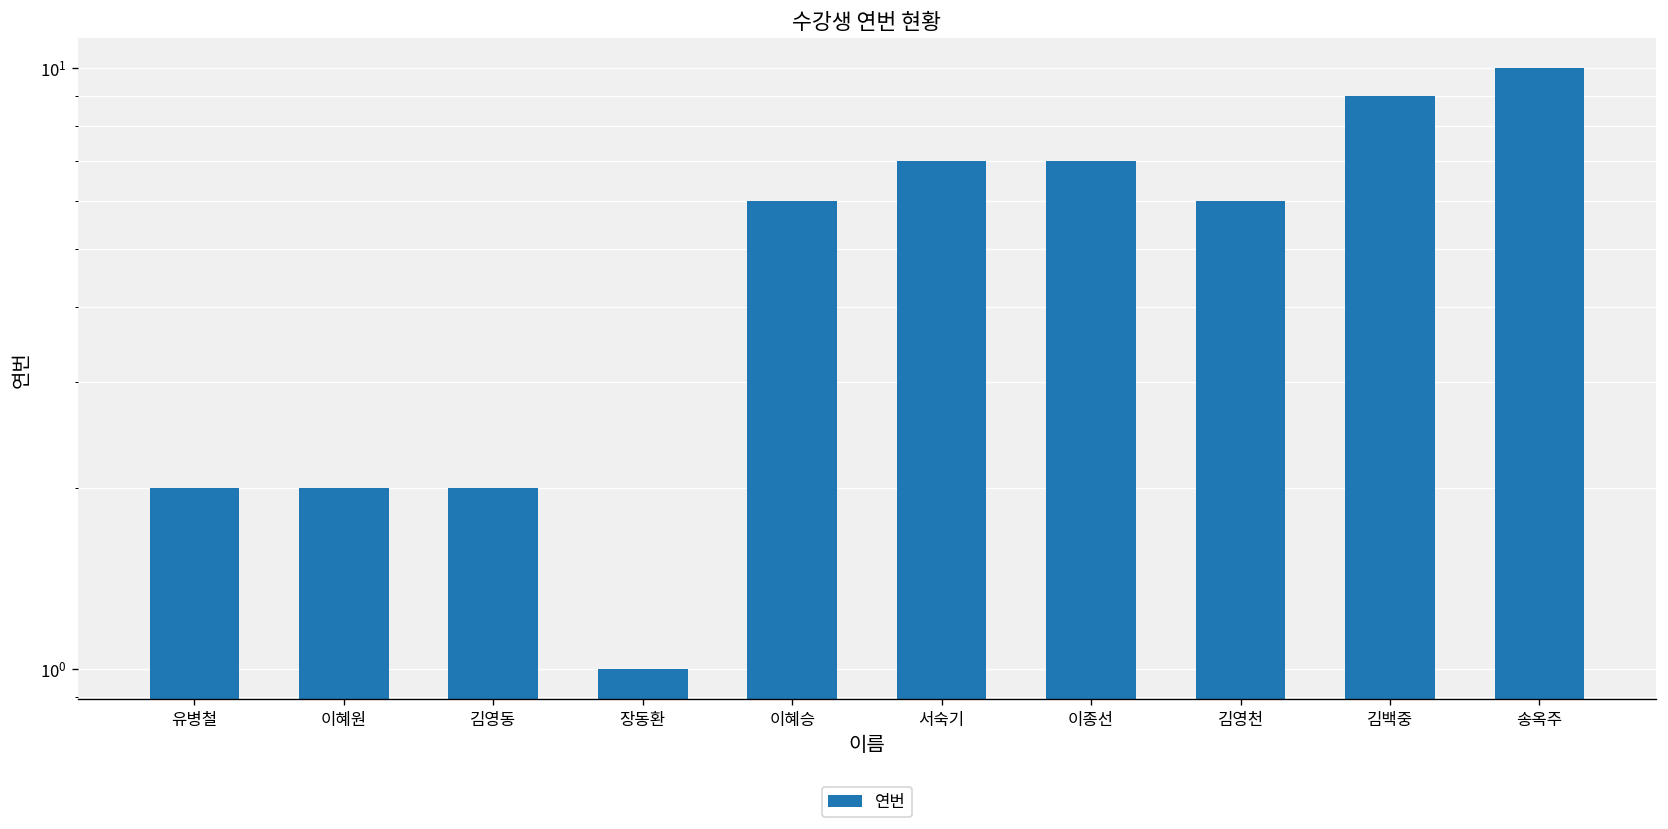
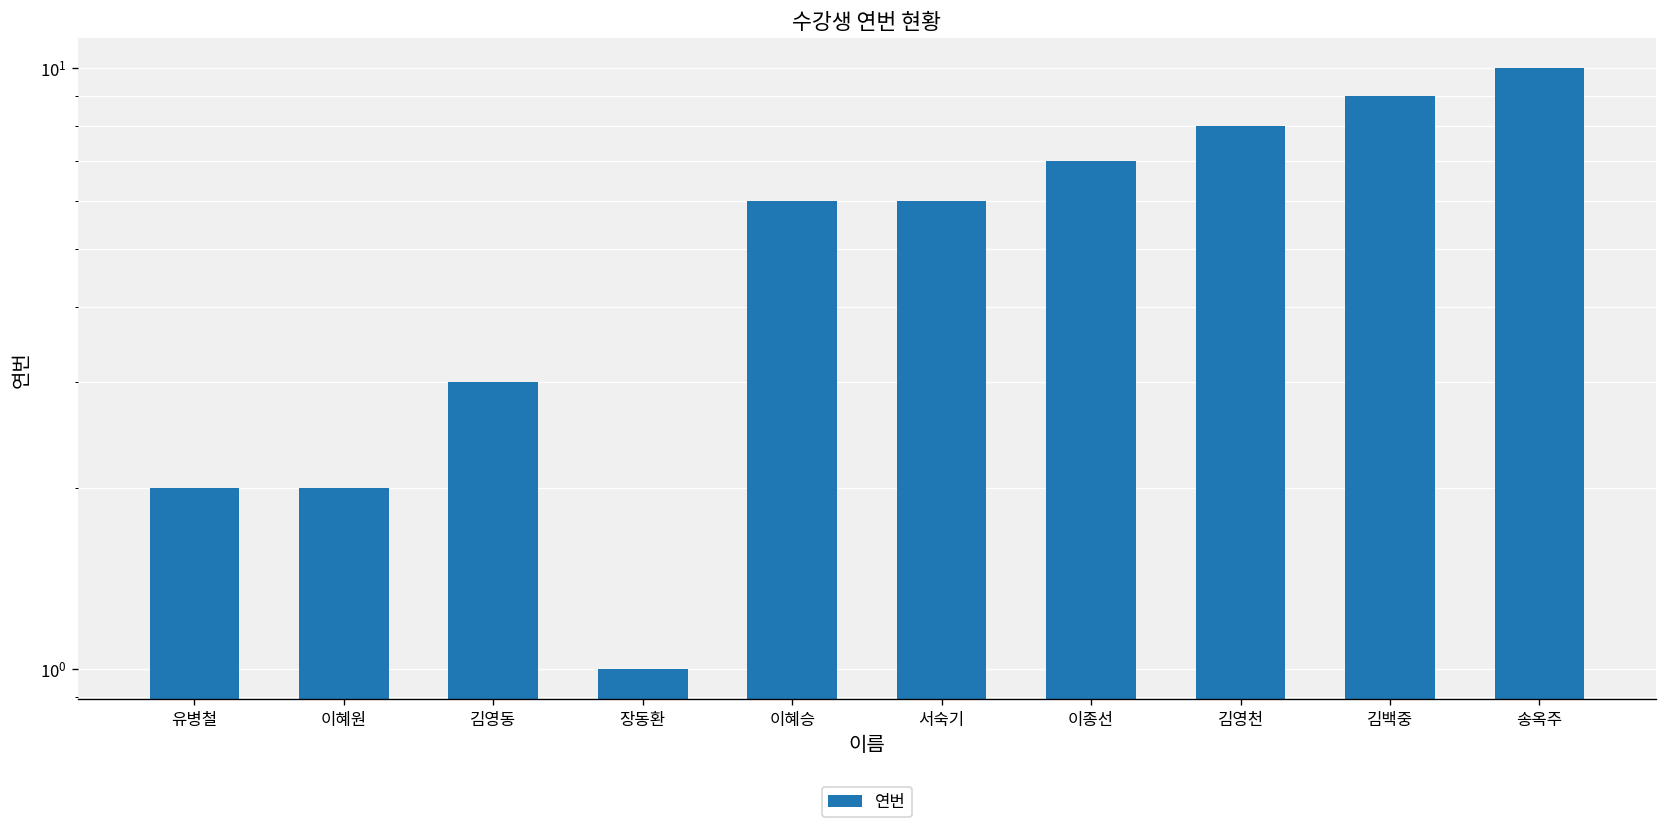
  {
    "유병철": 2,
    "이혜원": 2,
-   "김영동": 2,
+   "김영동": 3,
    "장동환": 1,
    "이혜승": 6,
-   "서숙기": 7,
+   "서숙기": 6,
    "이종선": 7,
-   "김영천": 6,
+   "김영천": 8,
    "김백중": 9,
    "송옥주": 10
  }
